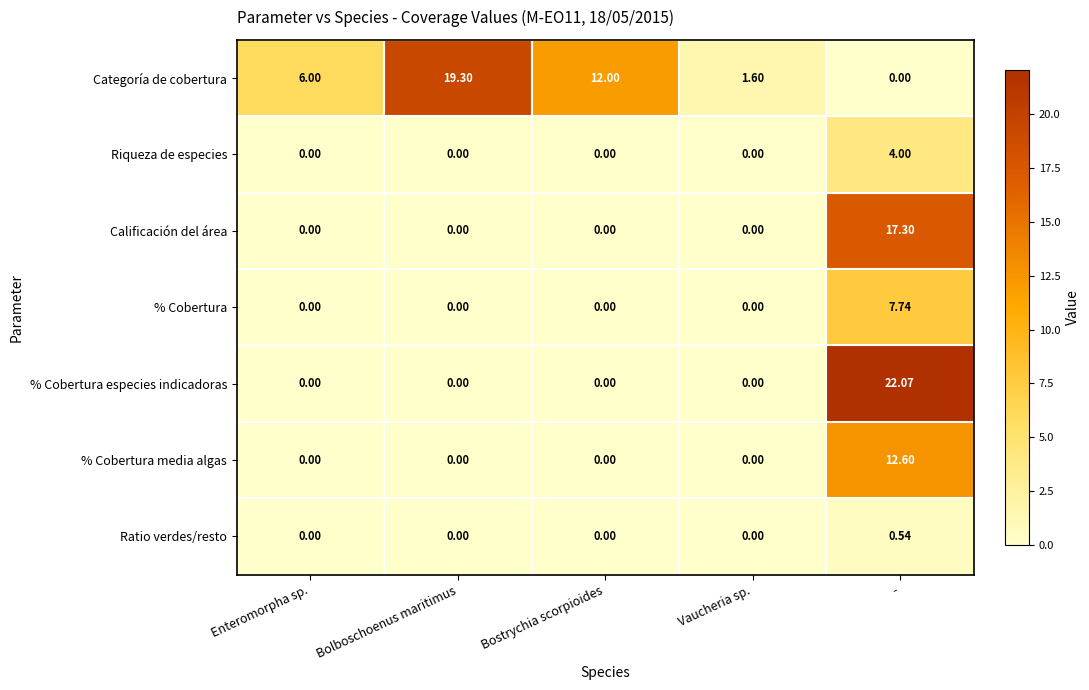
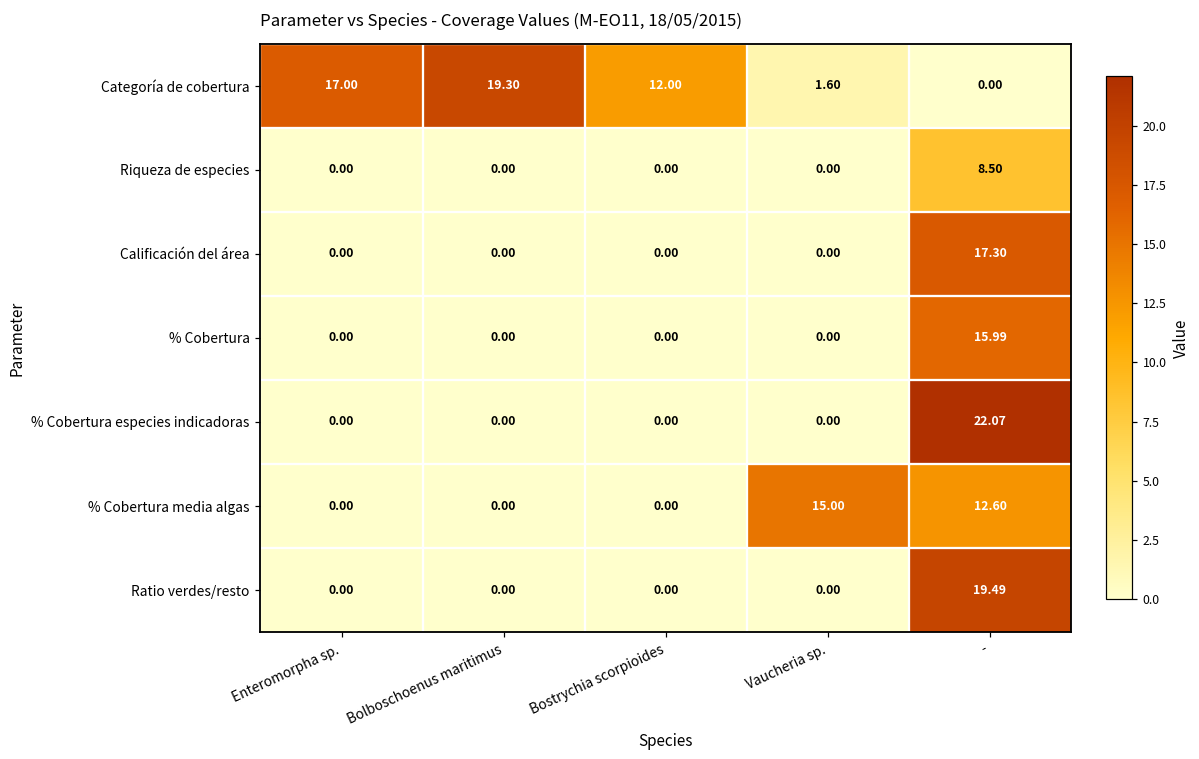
  {
    "Categoría de cobertura": {
-     "Enteromorpha sp.": 6.00,
+     "Enteromorpha sp.": 17.00,
      "Bolboschoenus maritimus": 19.30,
      "Bostrychia scorpioides": 12.00,
      "Vaucheria sp.": 1.60,
      "-": 0.00
    },
    "Riqueza de especies": {
      "Enteromorpha sp.": 0.00,
      "Bolboschoenus maritimus": 0.00,
      "Bostrychia scorpioides": 0.00,
      "Vaucheria sp.": 0.00,
-     "-": 4.00
+     "-": 8.50
    },
    "Calificación del área": {
      "Enteromorpha sp.": 0.00,
      "Bolboschoenus maritimus": 0.00,
      "Bostrychia scorpioides": 0.00,
      "Vaucheria sp.": 0.00,
      "-": 17.30
    },
    "% Cobertura": {
      "Enteromorpha sp.": 0.00,
      "Bolboschoenus maritimus": 0.00,
      "Bostrychia scorpioides": 0.00,
      "Vaucheria sp.": 0.00,
-     "-": 7.74
+     "-": 15.99
    },
    "% Cobertura especies indicadoras": {
      "Enteromorpha sp.": 0.00,
      "Bolboschoenus maritimus": 0.00,
      "Bostrychia scorpioides": 0.00,
      "Vaucheria sp.": 0.00,
      "-": 22.07
    },
    "% Cobertura media algas": {
      "Enteromorpha sp.": 0.00,
      "Bolboschoenus maritimus": 0.00,
      "Bostrychia scorpioides": 0.00,
-     "Vaucheria sp.": 0.00,
+     "Vaucheria sp.": 15.00,
      "-": 12.60
    },
    "Ratio verdes/resto": {
      "Enteromorpha sp.": 0.00,
      "Bolboschoenus maritimus": 0.00,
      "Bostrychia scorpioides": 0.00,
      "Vaucheria sp.": 0.00,
-     "-": 0.54
+     "-": 19.49
    }
  }
